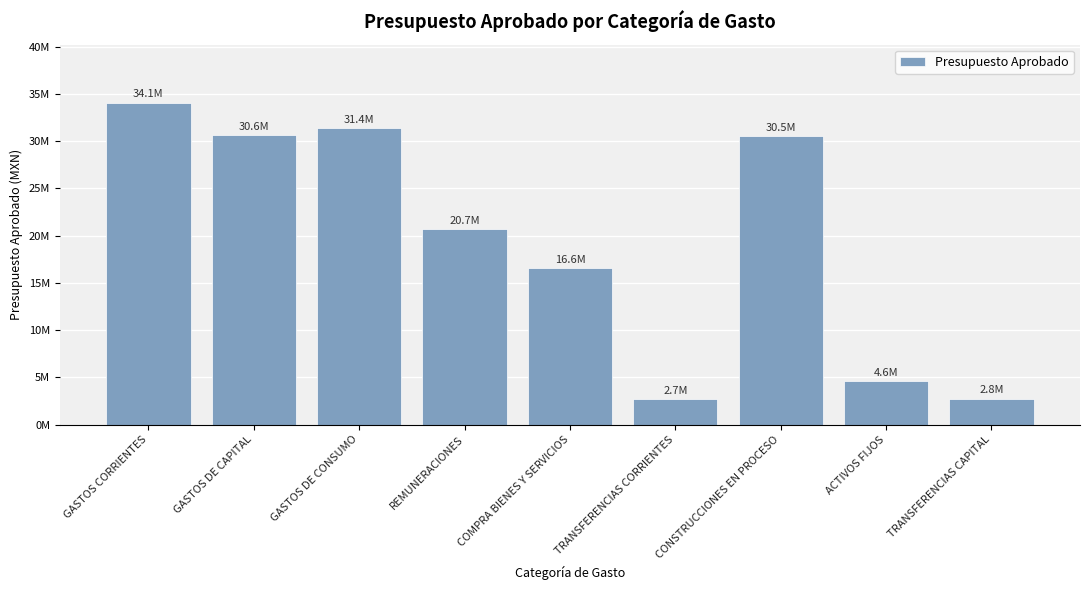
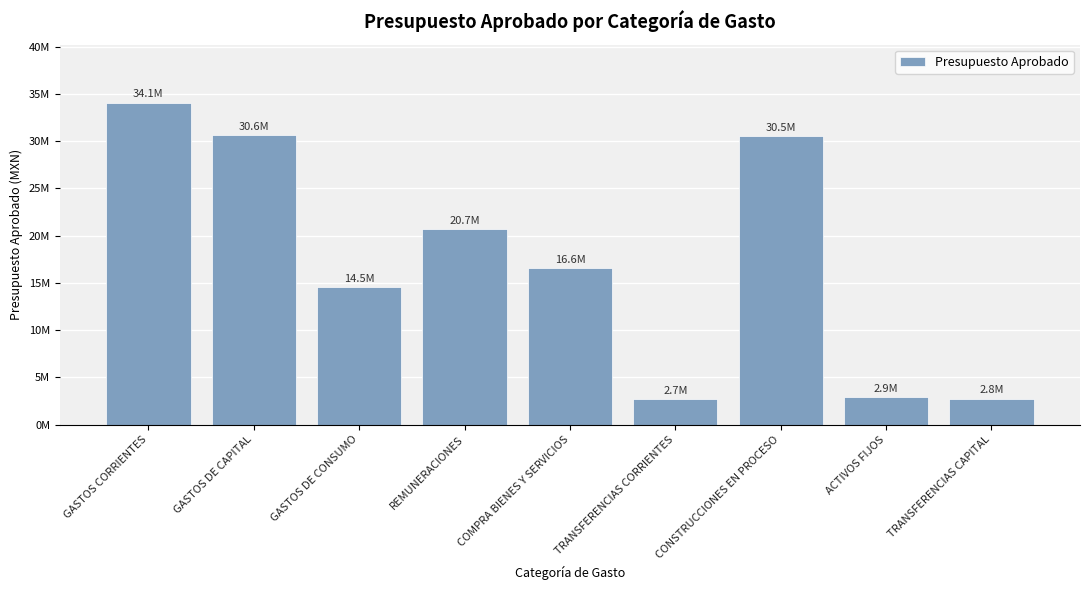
  {
    "GASTOS CORRIENTES": "34.1M",
    "GASTOS DE CAPITAL": "30.6M",
-   "GASTOS DE CONSUMO": "31.4M",
+   "GASTOS DE CONSUMO": "14.5M",
    "REMUNERACIONES": "20.7M",
    "COMPRA BIENES Y SERVICIOS": "16.6M",
    "TRANSFERENCIAS CORRIENTES": "2.7M",
    "CONSTRUCCIONES EN PROCESO": "30.5M",
-   "ACTIVOS FIJOS": "4.6M",
+   "ACTIVOS FIJOS": "2.9M",
    "TRANSFERENCIAS CAPITAL": "2.8M"
  }
